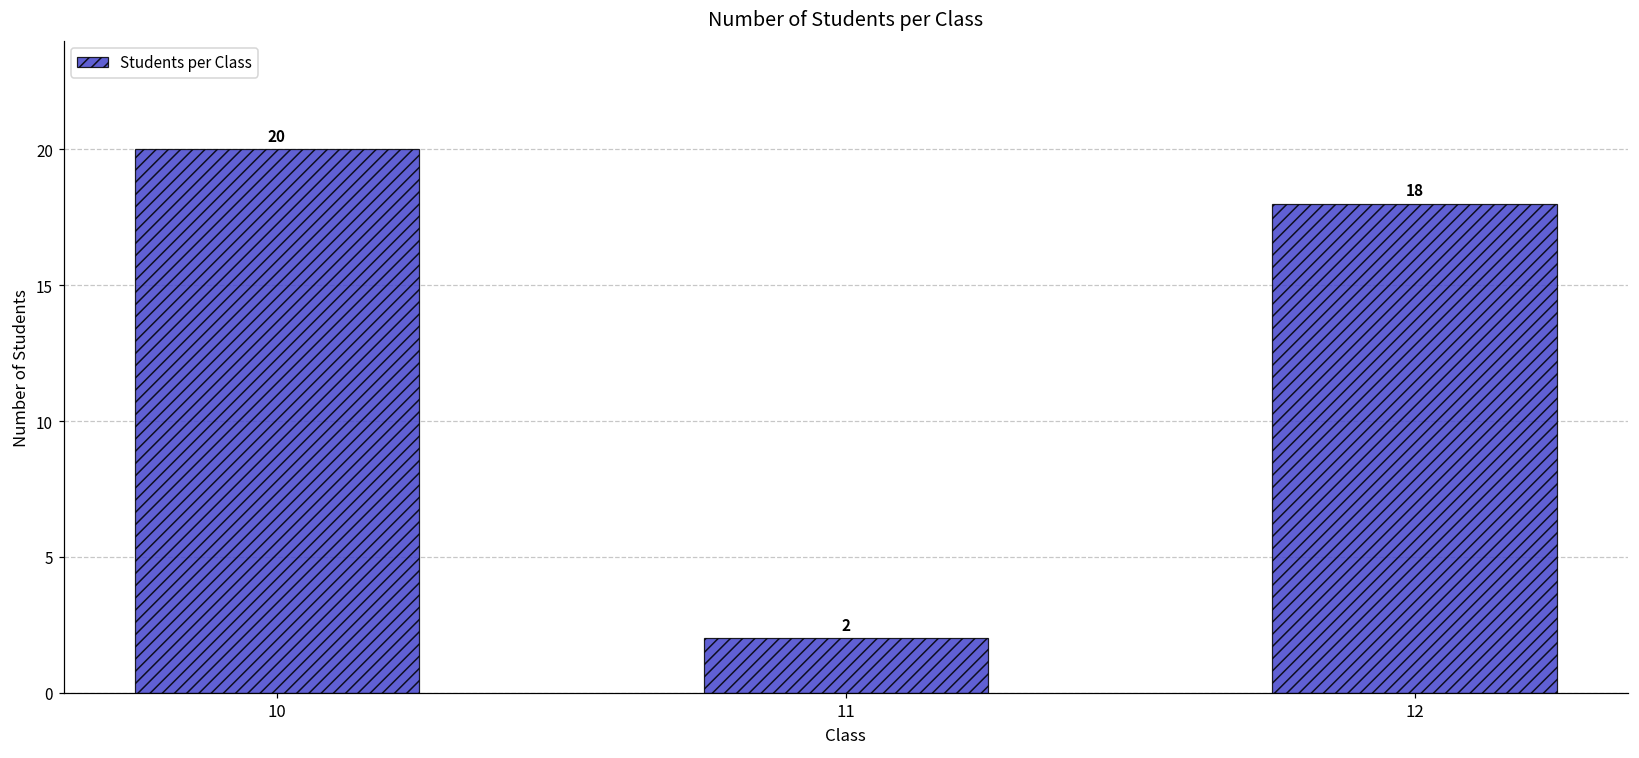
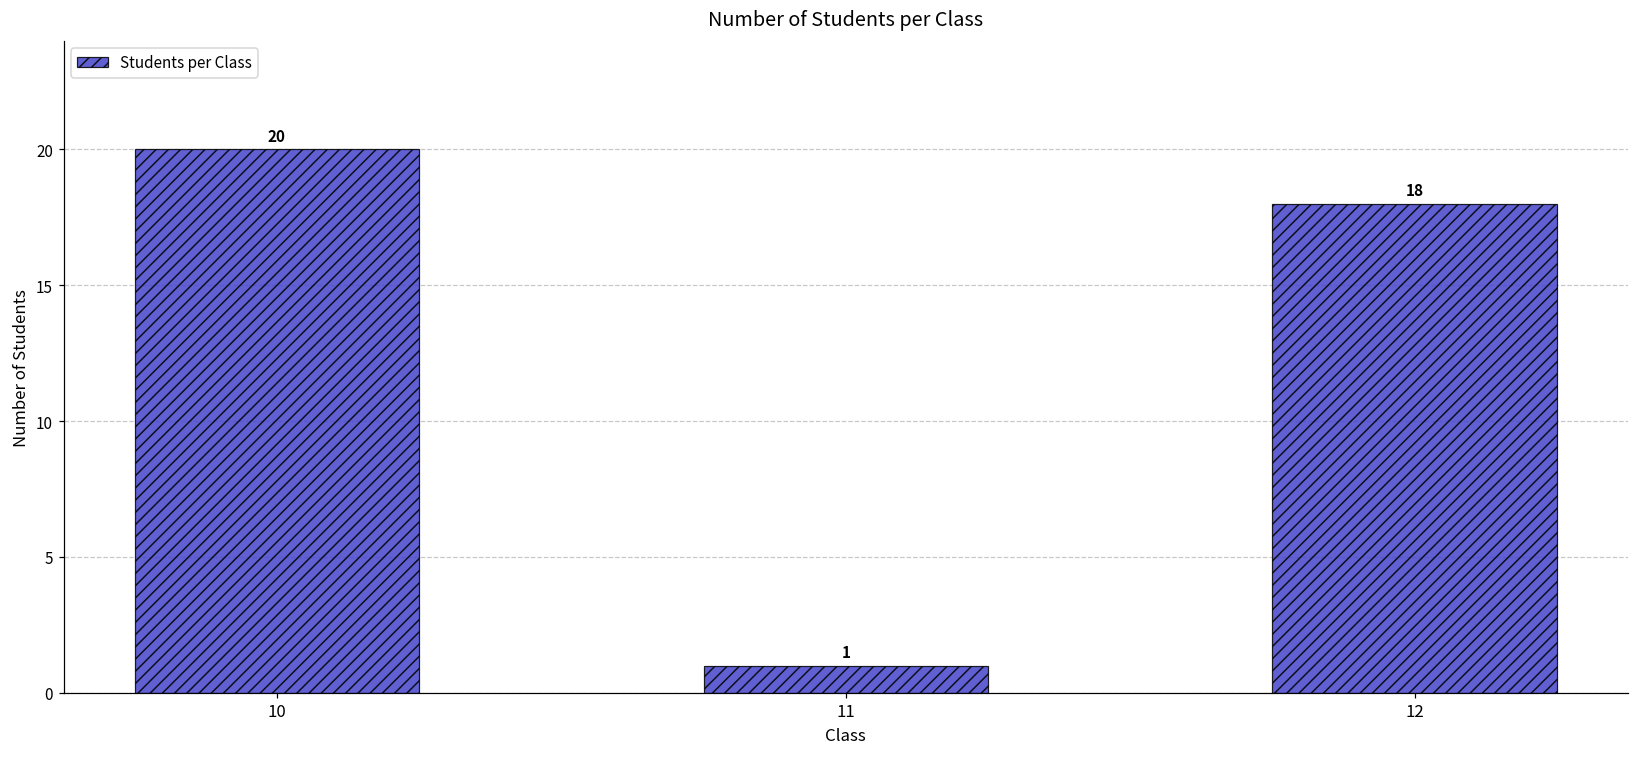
  {
    "10": 20,
-   "11": 2,
+   "11": 1,
    "12": 18
  }
